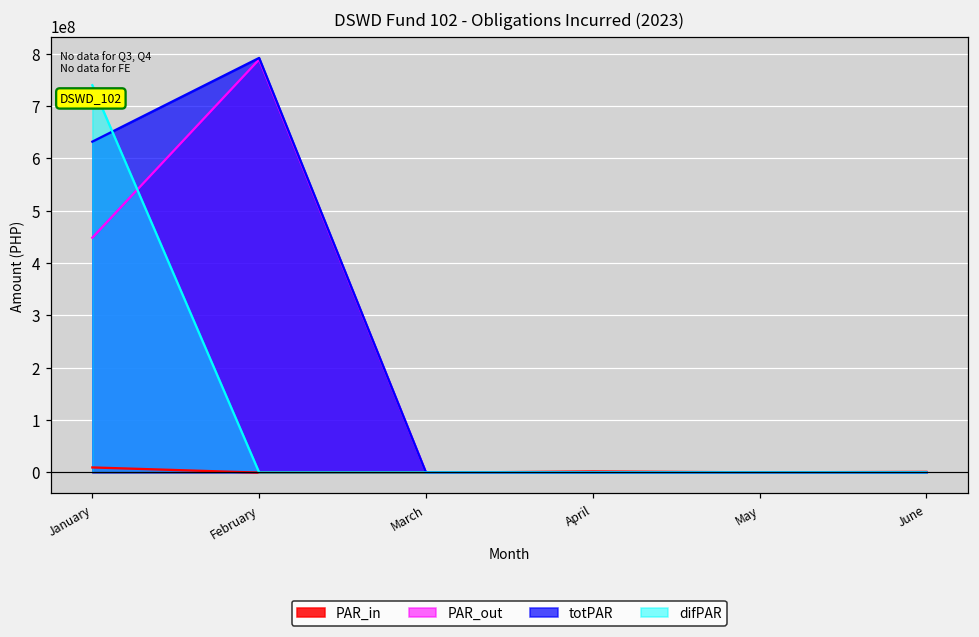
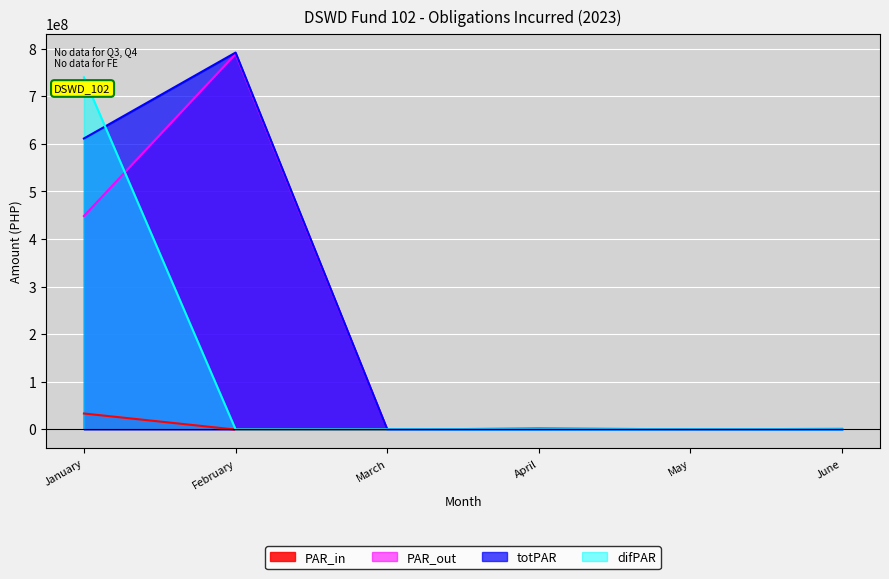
  {
    "PAR_in": {
-     "January": 10000000
+     "January": 30000000
    },
    "PAR_out": {
      "January": 450000000
    },
    "totPAR": {
-     "January": 630000000
+     "January": 610000000
    }
  }
